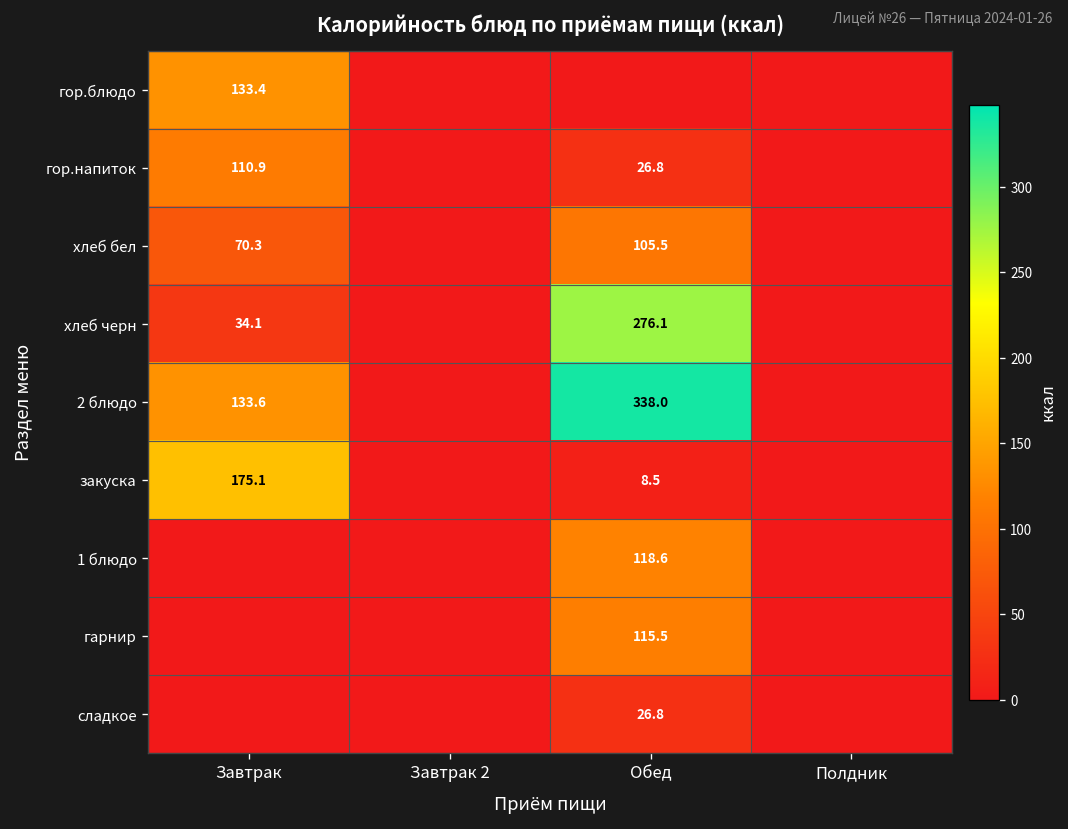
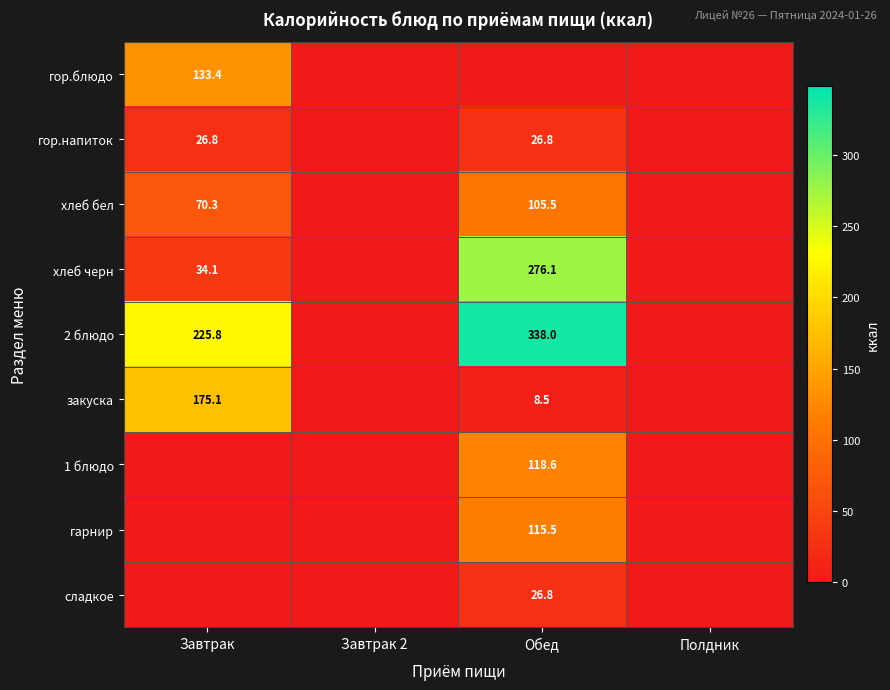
  {
    "гор.блюдо": {
      "Завтрак": 133.4
    },
    "гор.напиток": {
-     "Завтрак": 110.9,
+     "Завтрак": 26.8,
      "Обед": 26.8
    },
    "хлеб бел": {
      "Завтрак": 70.3,
      "Обед": 105.5
    },
    "хлеб черн": {
      "Завтрак": 34.1,
      "Обед": 276.1
    },
    "2 блюдо": {
-     "Завтрак": 133.6,
+     "Завтрак": 225.8,
      "Обед": 338.0
    },
    "закуска": {
      "Завтрак": 175.1,
      "Обед": 8.5
    },
    "1 блюдо": {
      "Обед": 118.6
    },
    "гарнир": {
      "Обед": 115.5
    },
    "сладкое": {
      "Обед": 26.8
    }
  }
